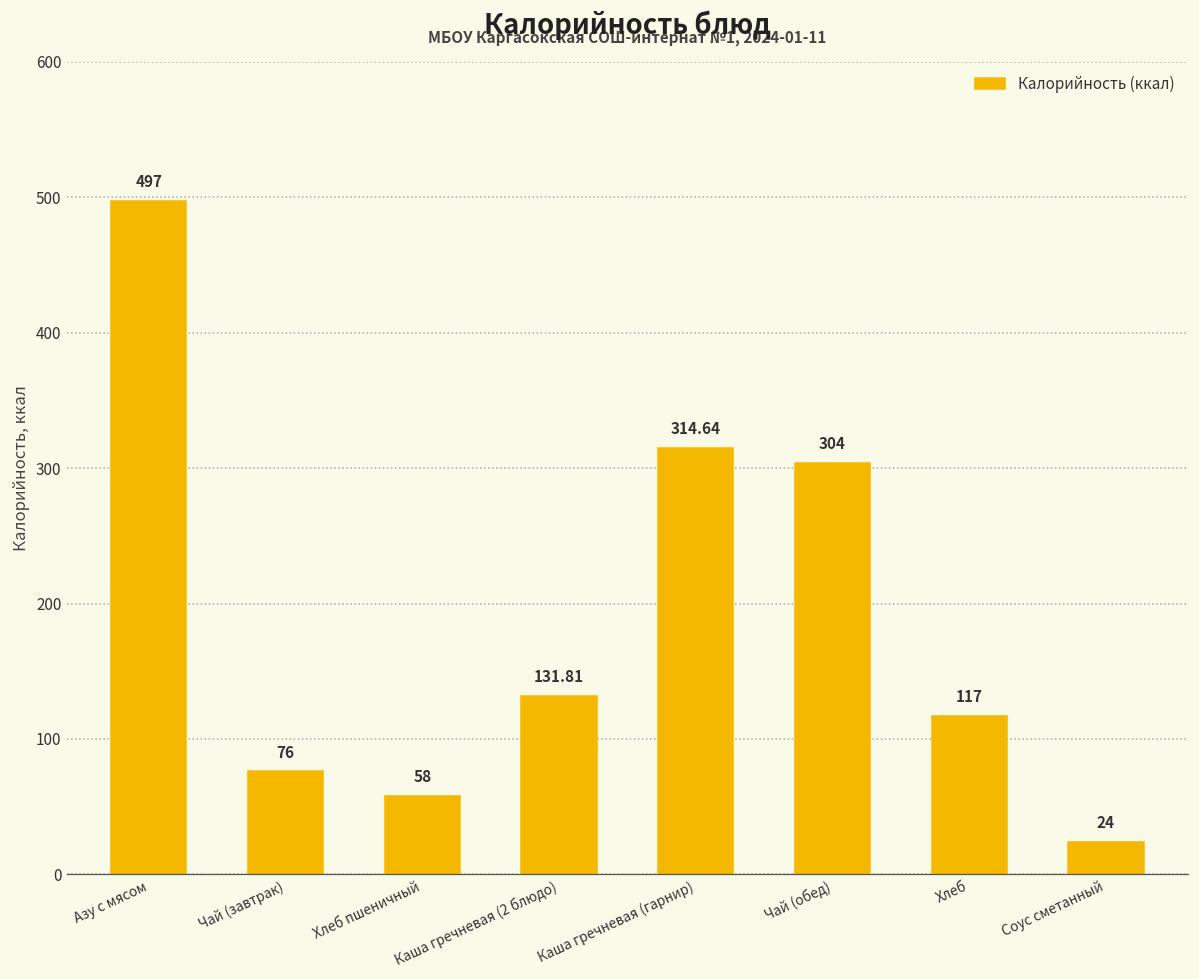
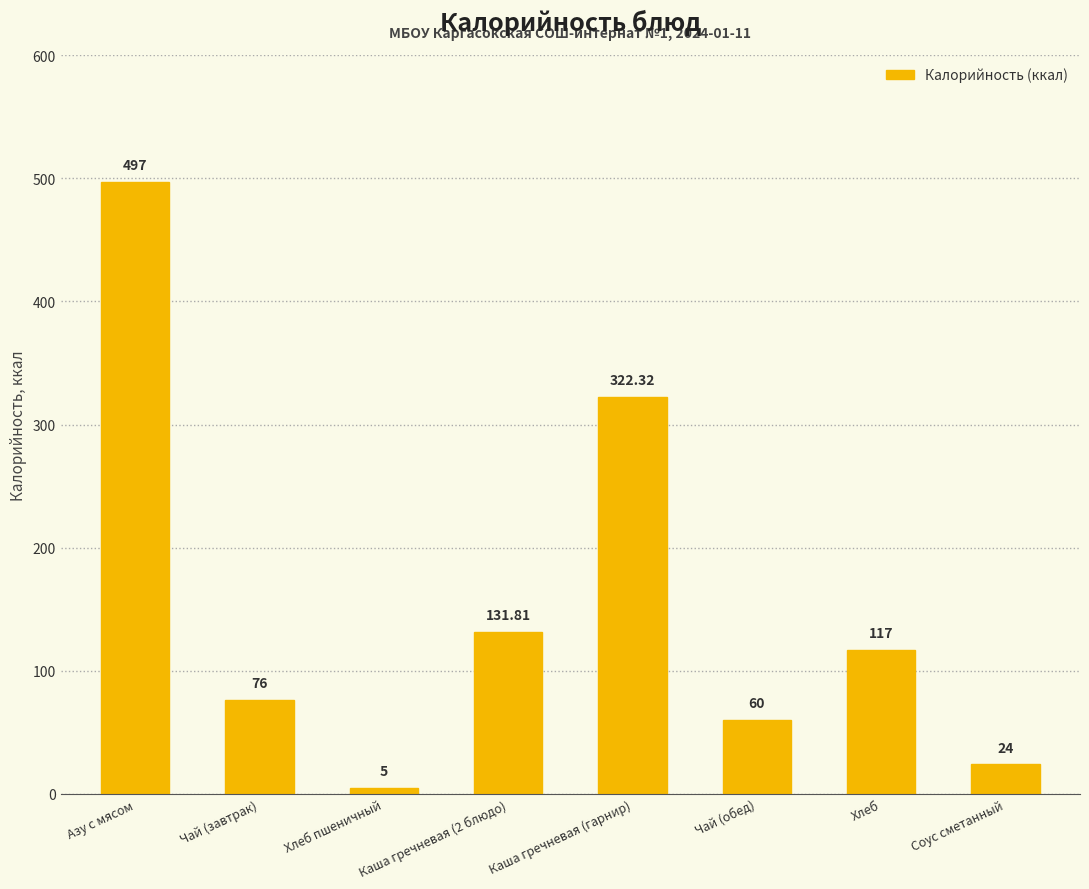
  {
    "Азу с мясом": 497,
    "Чай (завтрак)": 76,
-   "Хлеб пшеничный": 58,
+   "Хлеб пшеничный": 5,
    "Каша гречневая (2 блюдо)": 131.81,
-   "Каша гречневая (гарнир)": 314.64,
-   "Чай (обед)": 304,
+   "Каша гречневая (гарнир)": 322.32,
+   "Чай (обед)": 60,
    "Хлеб": 117,
    "Соус сметанный": 24
  }
